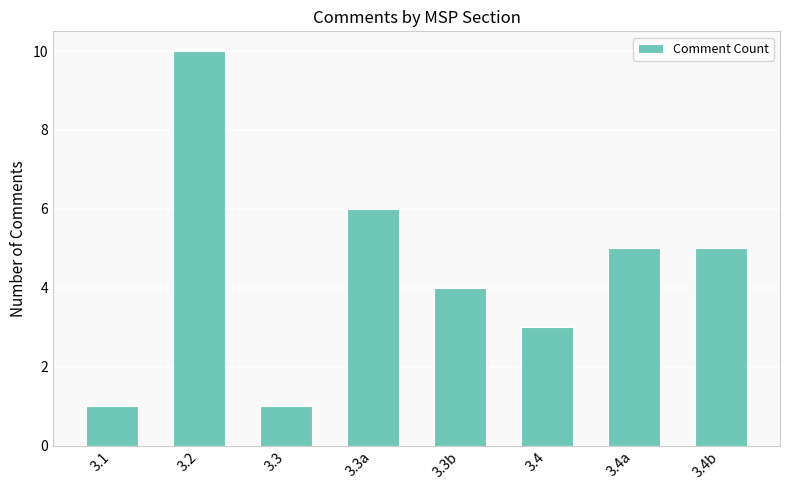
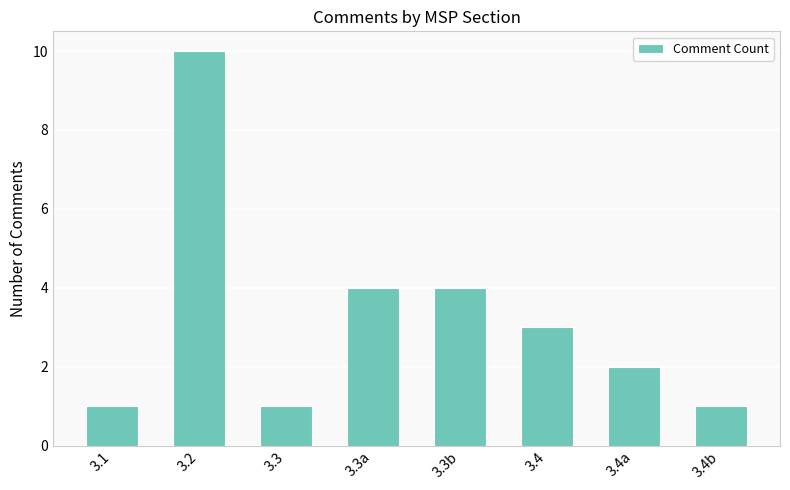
  {
    "3.1": 1,
    "3.2": 10,
    "3.3": 1,
-   "3.3a": 6,
+   "3.3a": 4,
    "3.3b": 4,
    "3.4": 3,
-   "3.4a": 5,
-   "3.4b": 5
+   "3.4a": 2,
+   "3.4b": 1
  }
